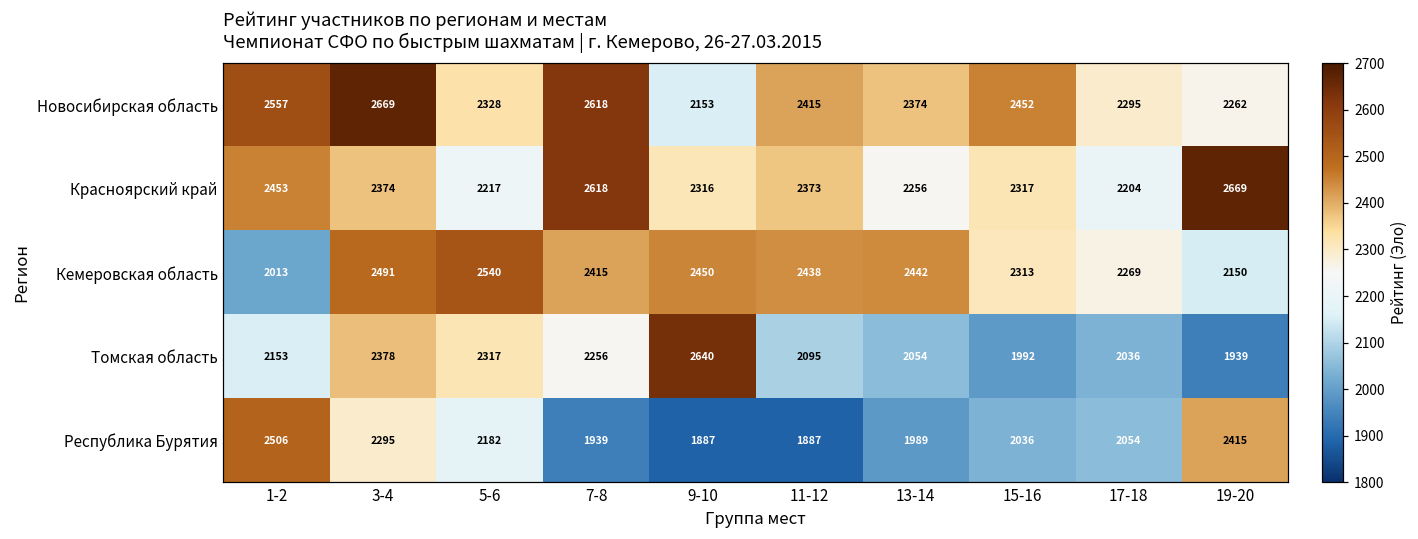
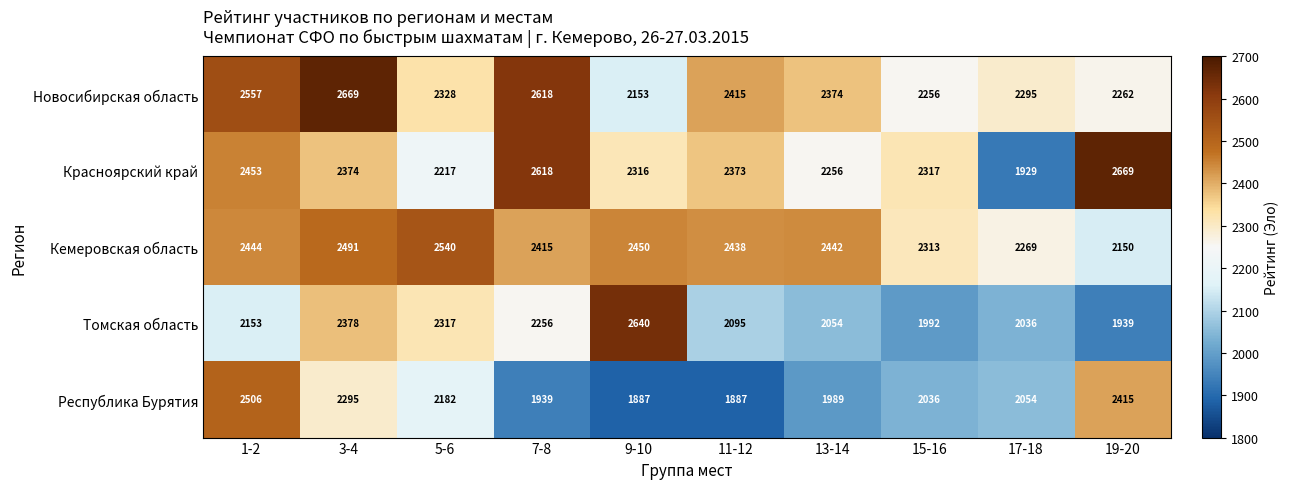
  {
    "Новосибирская область": {
      "1-2": 2557,
      "3-4": 2669,
      "5-6": 2328,
      "7-8": 2618,
      "9-10": 2153,
      "11-12": 2415,
      "13-14": 2374,
-     "15-16": 2452,
+     "15-16": 2256,
      "17-18": 2295,
      "19-20": 2262
    },
    "Красноярский край": {
      "1-2": 2453,
      "3-4": 2374,
      "5-6": 2217,
      "7-8": 2618,
      "9-10": 2316,
      "11-12": 2373,
      "13-14": 2256,
      "15-16": 2317,
-     "17-18": 2204,
+     "17-18": 1929,
      "19-20": 2669
    },
    "Кемеровская область": {
-     "1-2": 2013,
+     "1-2": 2444,
      "3-4": 2491,
      "5-6": 2540,
      "7-8": 2415,
      "9-10": 2450,
      "11-12": 2438,
      "13-14": 2442,
      "15-16": 2313,
      "17-18": 2269,
      "19-20": 2150
    },
    "Томская область": {
      "1-2": 2153,
      "3-4": 2378,
      "5-6": 2317,
      "7-8": 2256,
      "9-10": 2640,
      "11-12": 2095,
      "13-14": 2054,
      "15-16": 1992,
      "17-18": 2036,
      "19-20": 1939
    },
    "Республика Бурятия": {
      "1-2": 2506,
      "3-4": 2295,
      "5-6": 2182,
      "7-8": 1939,
      "9-10": 1887,
      "11-12": 1887,
      "13-14": 1989,
      "15-16": 2036,
      "17-18": 2054,
      "19-20": 2415
    }
  }
